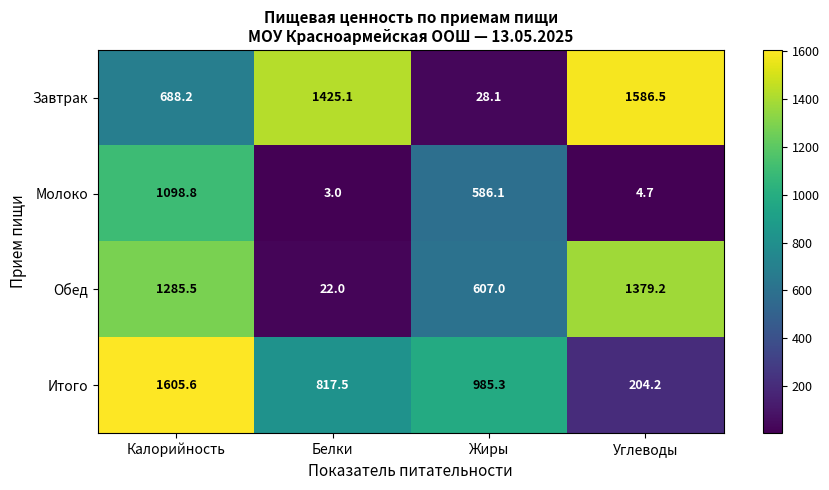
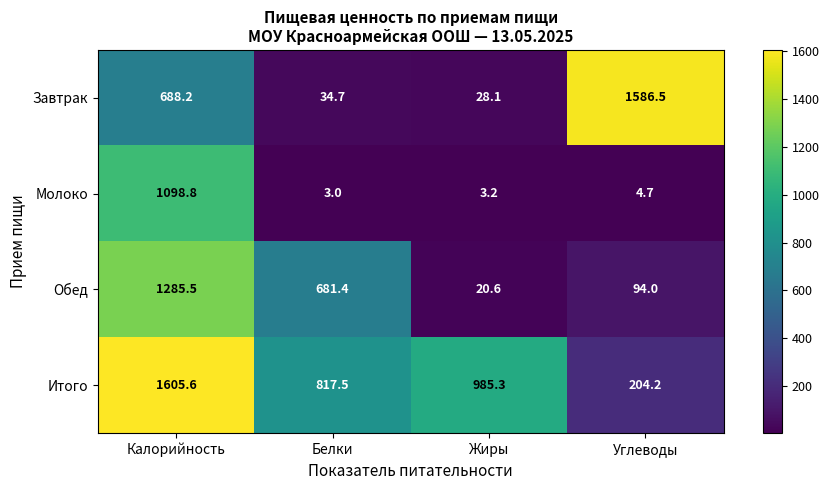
  {
    "Завтрак": {
      "Калорийность": 688.2,
-     "Белки": 1425.1,
+     "Белки": 34.7,
      "Жиры": 28.1,
      "Углеводы": 1586.5
    },
    "Молоко": {
      "Калорийность": 1098.8,
      "Белки": 3.0,
-     "Жиры": 586.1,
+     "Жиры": 3.2,
      "Углеводы": 4.7
    },
    "Обед": {
      "Калорийность": 1285.5,
-     "Белки": 22.0,
-     "Жиры": 607.0,
-     "Углеводы": 1379.2
+     "Белки": 681.4,
+     "Жиры": 20.6,
+     "Углеводы": 94.0
    },
    "Итого": {
      "Калорийность": 1605.6,
      "Белки": 817.5,
      "Жиры": 985.3,
      "Углеводы": 204.2
    }
  }
